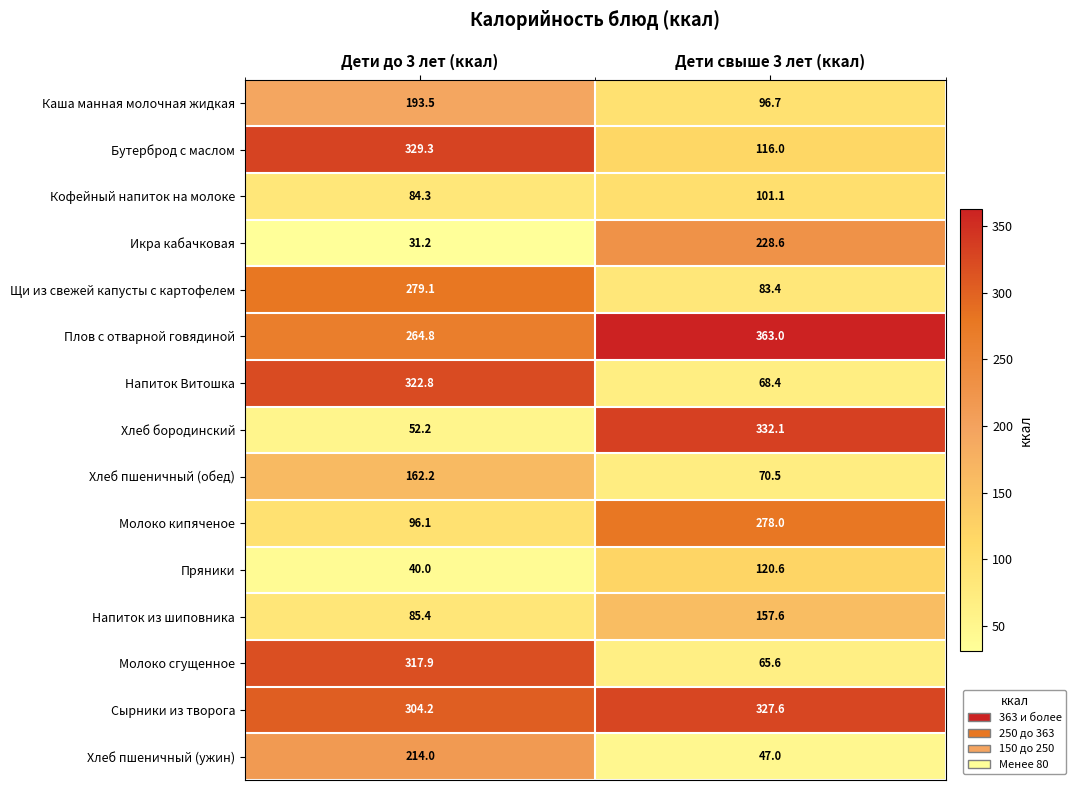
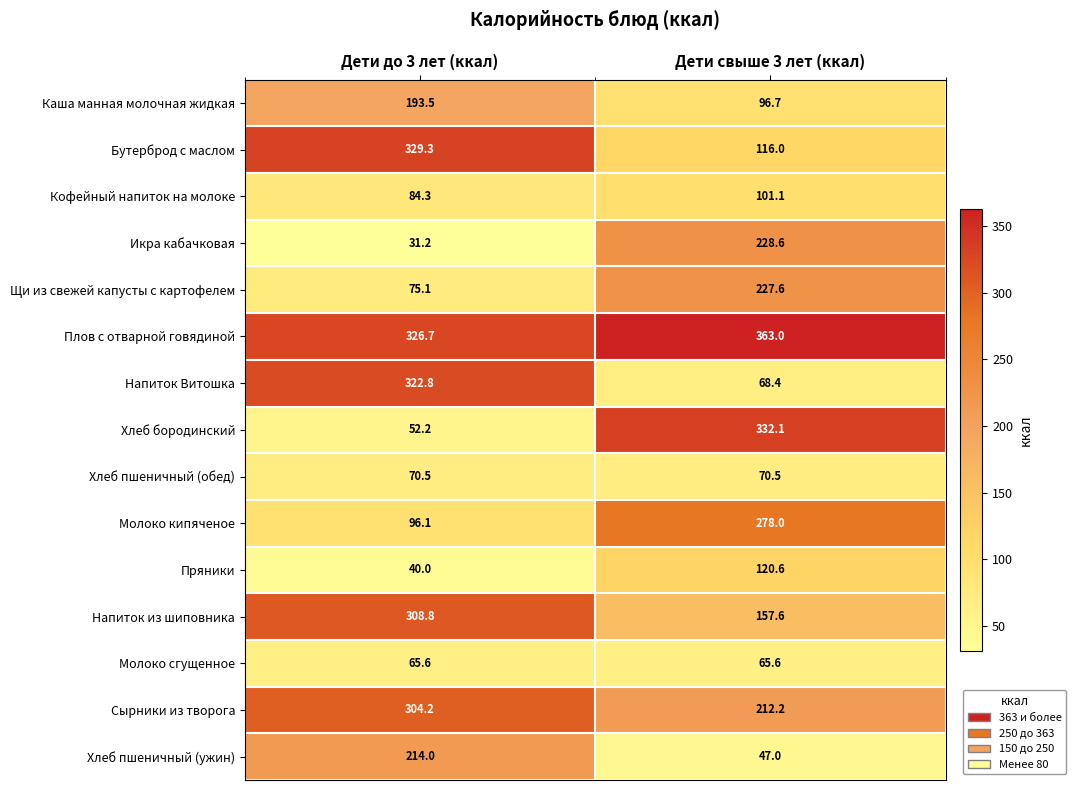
  {
    "Каша манная молочная жидкая": {
      "Дети до 3 лет (ккал)": 193.5,
      "Дети свыше 3 лет (ккал)": 96.7
    },
    "Бутерброд с маслом": {
      "Дети до 3 лет (ккал)": 329.3,
      "Дети свыше 3 лет (ккал)": 116.0
    },
    "Кофейный напиток на молоке": {
      "Дети до 3 лет (ккал)": 84.3,
      "Дети свыше 3 лет (ккал)": 101.1
    },
    "Икра кабачковая": {
      "Дети до 3 лет (ккал)": 31.2,
      "Дети свыше 3 лет (ккал)": 228.6
    },
    "Щи из свежей капусты с картофелем": {
-     "Дети до 3 лет (ккал)": 279.1,
-     "Дети свыше 3 лет (ккал)": 83.4
+     "Дети до 3 лет (ккал)": 75.1,
+     "Дети свыше 3 лет (ккал)": 227.6
    },
    "Плов с отварной говядиной": {
-     "Дети до 3 лет (ккал)": 264.8,
+     "Дети до 3 лет (ккал)": 326.7,
      "Дети свыше 3 лет (ккал)": 363.0
    },
    "Напиток Витошка": {
      "Дети до 3 лет (ккал)": 322.8,
      "Дети свыше 3 лет (ккал)": 68.4
    },
    "Хлеб бородинский": {
      "Дети до 3 лет (ккал)": 52.2,
      "Дети свыше 3 лет (ккал)": 332.1
    },
    "Хлеб пшеничный (обед)": {
-     "Дети до 3 лет (ккал)": 162.2,
+     "Дети до 3 лет (ккал)": 70.5,
      "Дети свыше 3 лет (ккал)": 70.5
    },
    "Молоко кипяченое": {
      "Дети до 3 лет (ккал)": 96.1,
      "Дети свыше 3 лет (ккал)": 278.0
    },
    "Пряники": {
      "Дети до 3 лет (ккал)": 40.0,
      "Дети свыше 3 лет (ккал)": 120.6
    },
    "Напиток из шиповника": {
-     "Дети до 3 лет (ккал)": 85.4,
+     "Дети до 3 лет (ккал)": 308.8,
      "Дети свыше 3 лет (ккал)": 157.6
    },
    "Молоко сгущенное": {
-     "Дети до 3 лет (ккал)": 317.9,
+     "Дети до 3 лет (ккал)": 65.6,
      "Дети свыше 3 лет (ккал)": 65.6
    },
    "Сырники из творога": {
      "Дети до 3 лет (ккал)": 304.2,
-     "Дети свыше 3 лет (ккал)": 327.6
+     "Дети свыше 3 лет (ккал)": 212.2
    },
    "Хлеб пшеничный (ужин)": {
      "Дети до 3 лет (ккал)": 214.0,
      "Дети свыше 3 лет (ккал)": 47.0
    }
  }
